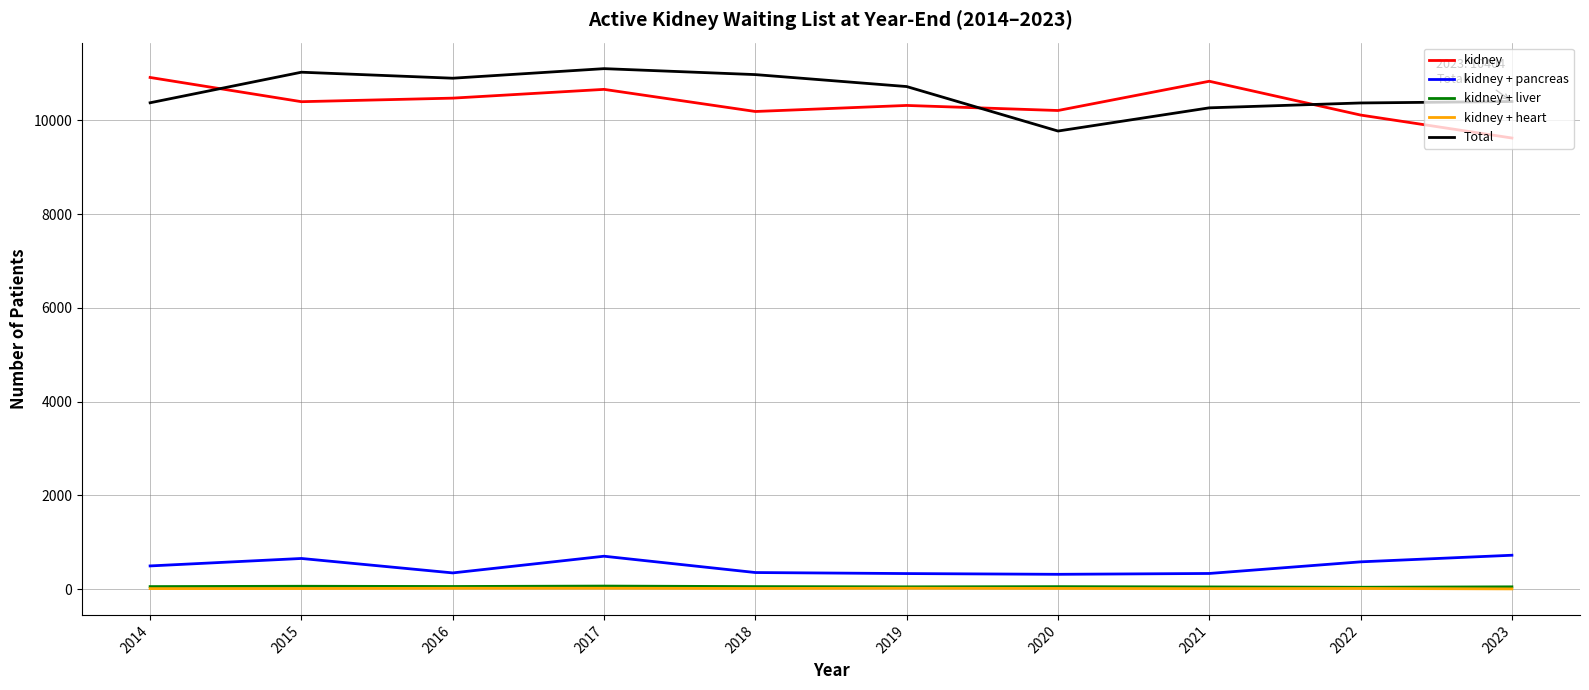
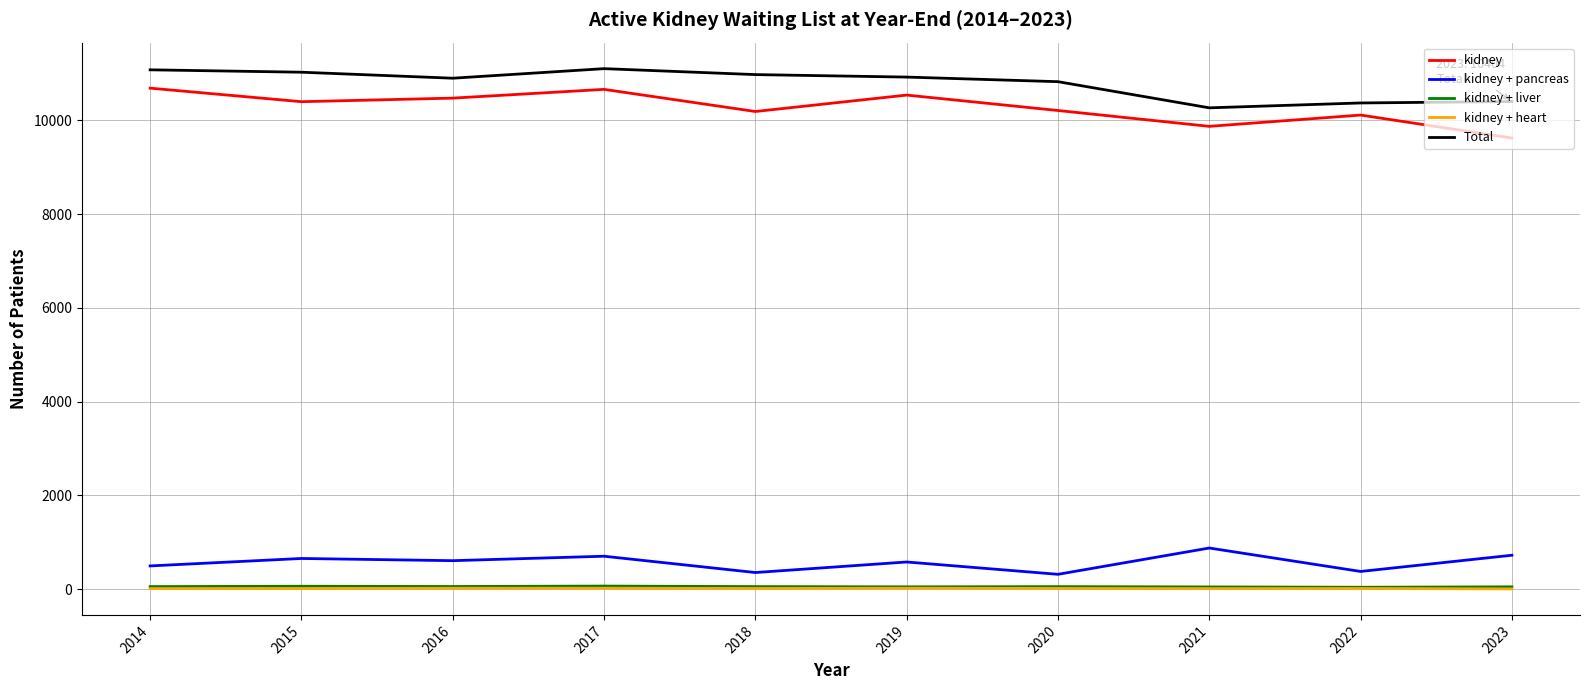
  {
    "kidney": {
-     "2014": 10900,
+     "2014": 10700,
      "2015": 10400,
      "2016": 10500,
      "2017": 10700,
      "2018": 10200,
-     "2019": 10300,
+     "2019": 10500,
      "2020": 10200,
-     "2021": 10800,
+     "2021": 9900,
      "2022": 10100
    },
    "kidney + pancreas": {
      "2014": 500,
      "2015": 700,
-     "2016": 300,
+     "2016": 600,
      "2017": 700,
      "2018": 400,
-     "2019": 300,
+     "2019": 600,
      "2020": 300,
-     "2021": 300,
-     "2022": 600,
+     "2021": 900,
+     "2022": 400,
      "2023": 700
    },
    "Total": {
-     "2014": 10400,
+     "2014": 11100,
      "2015": 11000,
      "2016": 10900,
      "2017": 11100,
      "2018": 11000,
-     "2019": 10700,
-     "2020": 9800,
+     "2019": 10900,
+     "2020": 10800,
      "2021": 10300,
      "2022": 10400
    }
  }
